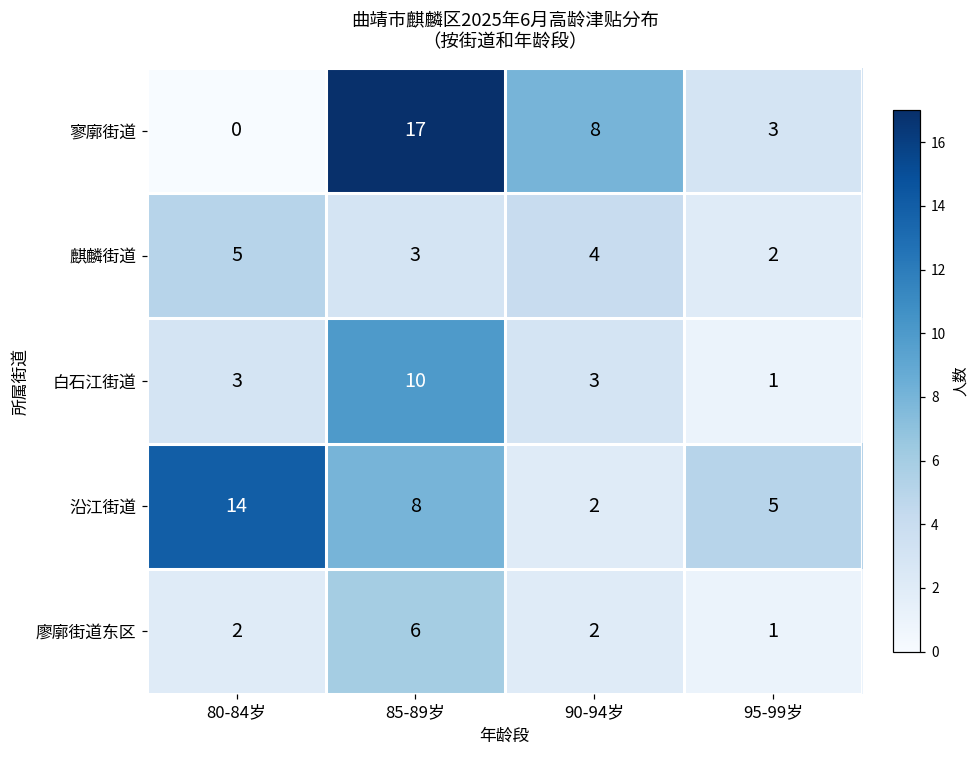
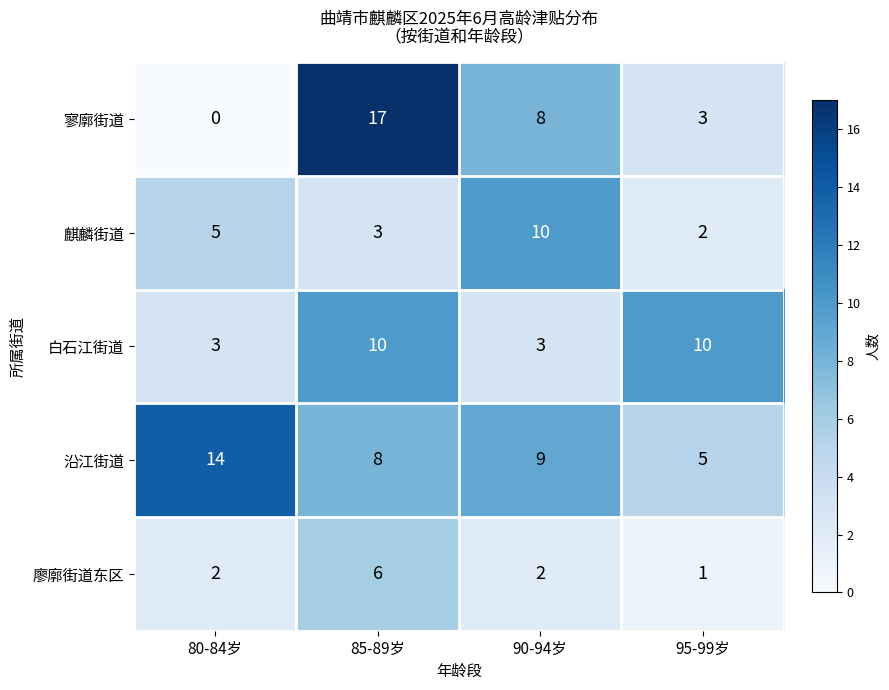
  {
    "寥廓街道": {
      "80-84岁": 0,
      "85-89岁": 17,
      "90-94岁": 8,
      "95-99岁": 3
    },
    "麒麟街道": {
      "80-84岁": 5,
      "85-89岁": 3,
-     "90-94岁": 4,
+     "90-94岁": 10,
      "95-99岁": 2
    },
    "白石江街道": {
      "80-84岁": 3,
      "85-89岁": 10,
      "90-94岁": 3,
-     "95-99岁": 1
+     "95-99岁": 10
    },
    "沿江街道": {
      "80-84岁": 14,
      "85-89岁": 8,
-     "90-94岁": 2,
+     "90-94岁": 9,
      "95-99岁": 5
    },
    "廖廓街道东区": {
      "80-84岁": 2,
      "85-89岁": 6,
      "90-94岁": 2,
      "95-99岁": 1
    }
  }
